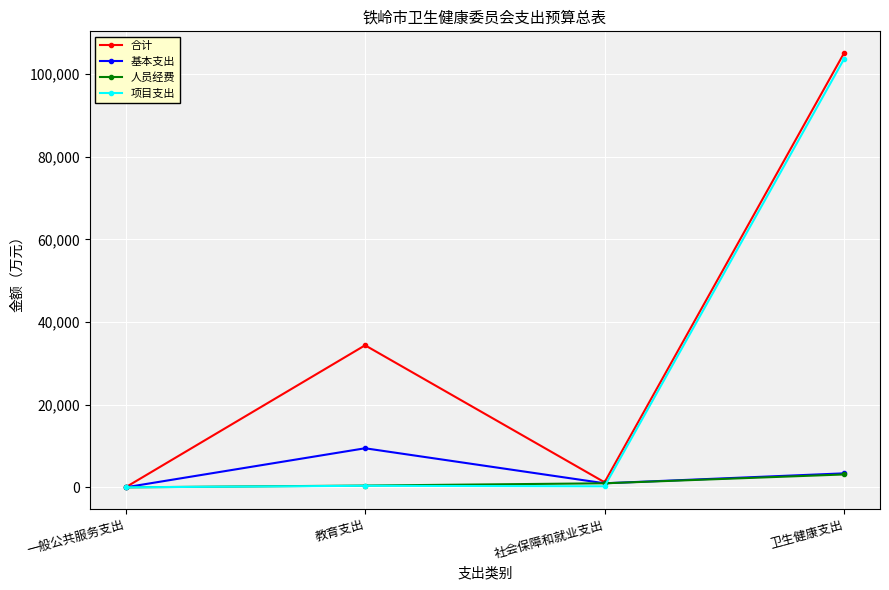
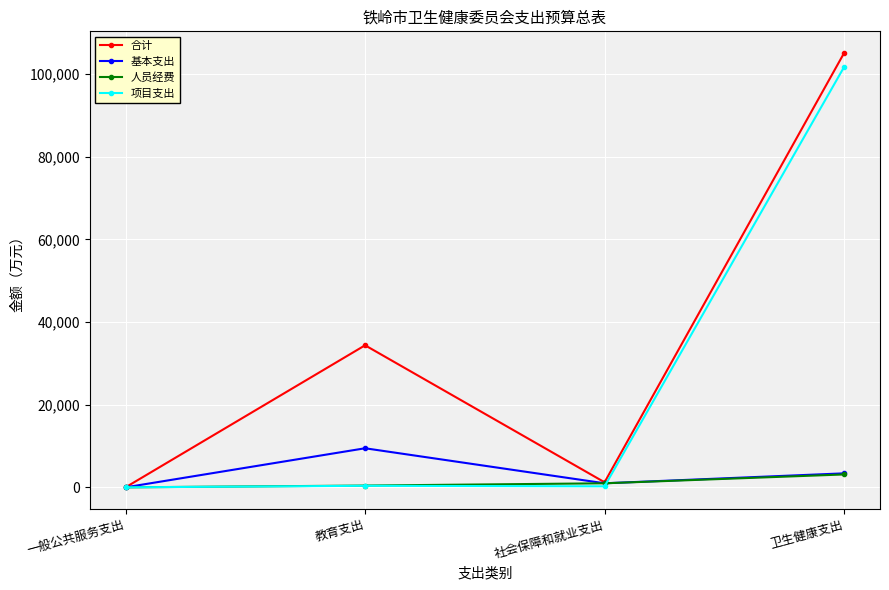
  {
    "合计": {
      "教育支出": "34,000",
      "卫生健康支出": "105,000"
    },
    "基本支出": {
      "教育支出": "9,000"
    },
    "项目支出": {
      "社会保障和就业支出": "0",
-     "卫生健康支出": "104,000"
+     "卫生健康支出": "102,000"
    }
  }
